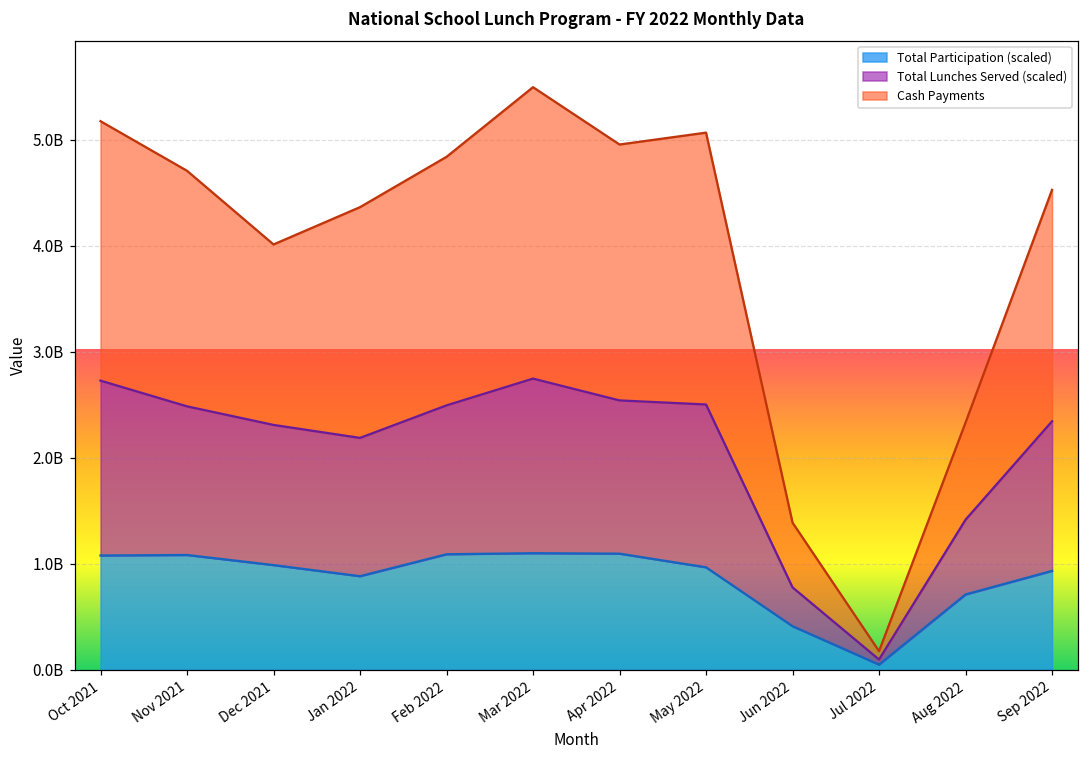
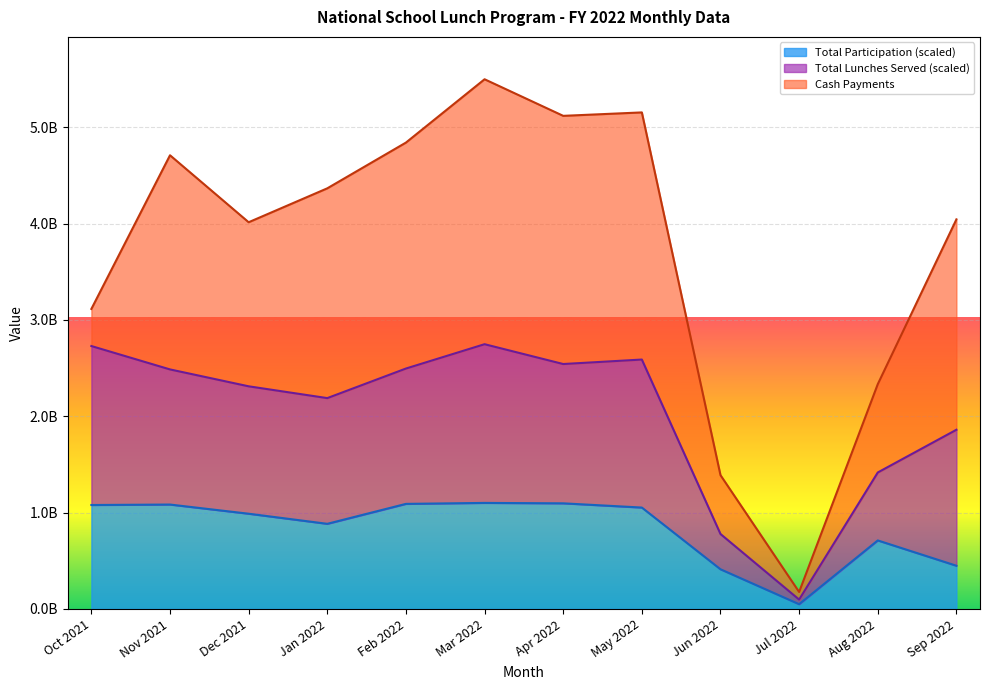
  {
    "Total Participation (scaled)": {
      "Oct 2021": 1100000000,
      "Nov 2021": 1100000000,
      "Dec 2021": 1000000000,
      "Jan 2022": 900000000,
      "Feb 2022": 1100000000,
      "Mar 2022": 1100000000,
      "Apr 2022": 1100000000,
-     "May 2022": 1000000000,
+     "May 2022": 1100000000,
      "Jun 2022": 400000000,
      "Jul 2022": 0,
      "Aug 2022": 700000000,
-     "Sep 2022": 900000000
+     "Sep 2022": 400000000
    },
    "Total Lunches Served (scaled)": {
      "Oct 2021": 1700000000,
      "Nov 2021": 1400000000,
      "Dec 2021": 1300000000,
      "Jan 2022": 1300000000,
      "Feb 2022": 1400000000,
      "Mar 2022": 1600000000,
      "Apr 2022": 1400000000,
      "May 2022": 1500000000,
      "Jun 2022": 400000000,
      "Jul 2022": 0,
      "Aug 2022": 700000000,
      "Sep 2022": 1400000000
    },
    "Cash Payments": {
-     "Oct 2021": 2400000000,
+     "Oct 2021": 400000000,
      "Nov 2021": 2200000000,
      "Dec 2021": 1700000000,
      "Jan 2022": 2200000000,
      "Feb 2022": 2300000000,
      "Mar 2022": 2800000000,
-     "Apr 2022": 2400000000,
+     "Apr 2022": 2600000000,
      "May 2022": 2600000000,
      "Jun 2022": 600000000,
      "Jul 2022": 100000000,
      "Aug 2022": 900000000,
      "Sep 2022": 2200000000
    }
  }
